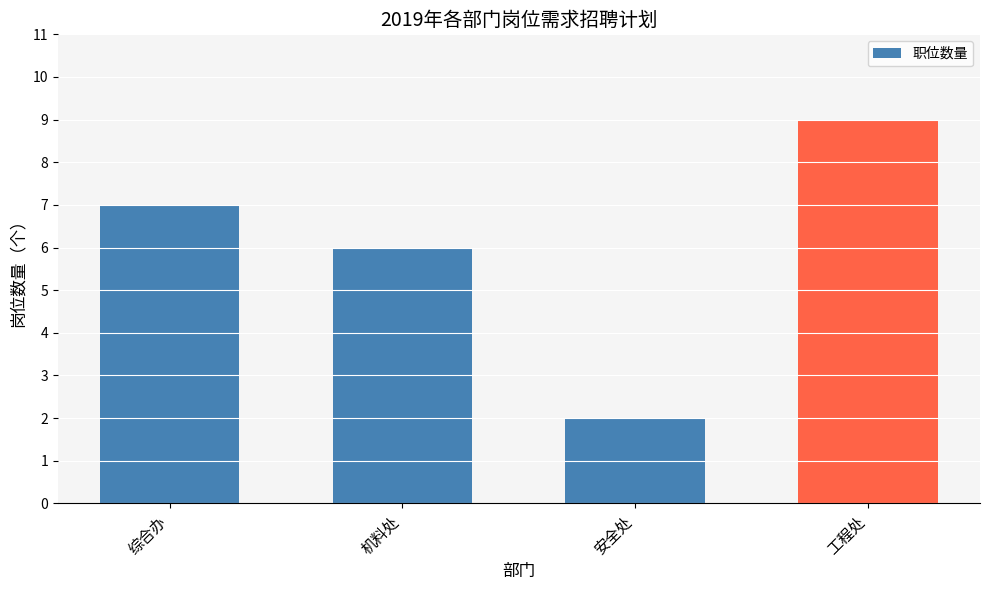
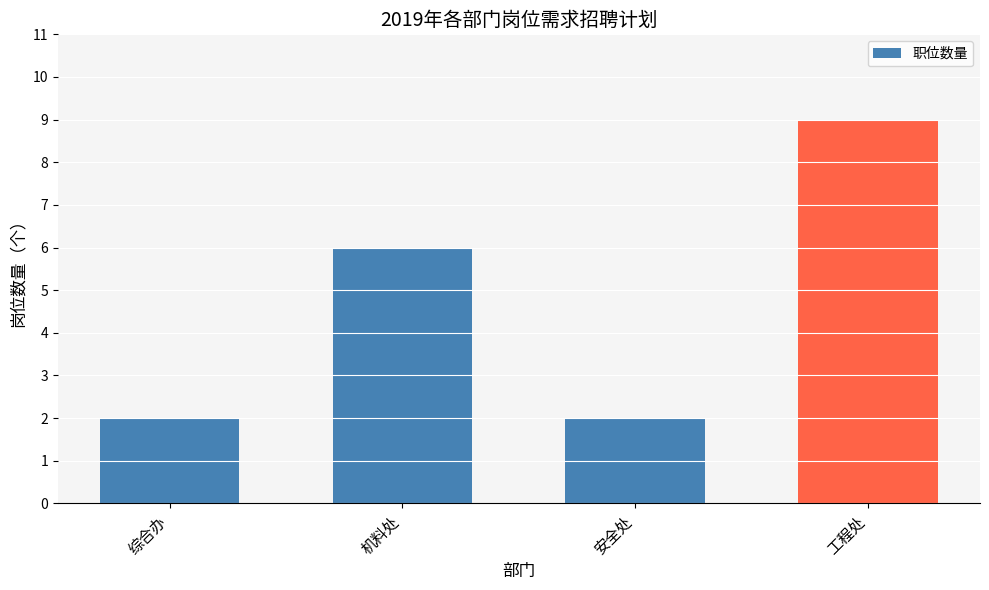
  {
-   "综合办": 7,
+   "综合办": 2,
    "机料处": 6,
    "安全处": 2,
    "工程处": 9
  }
